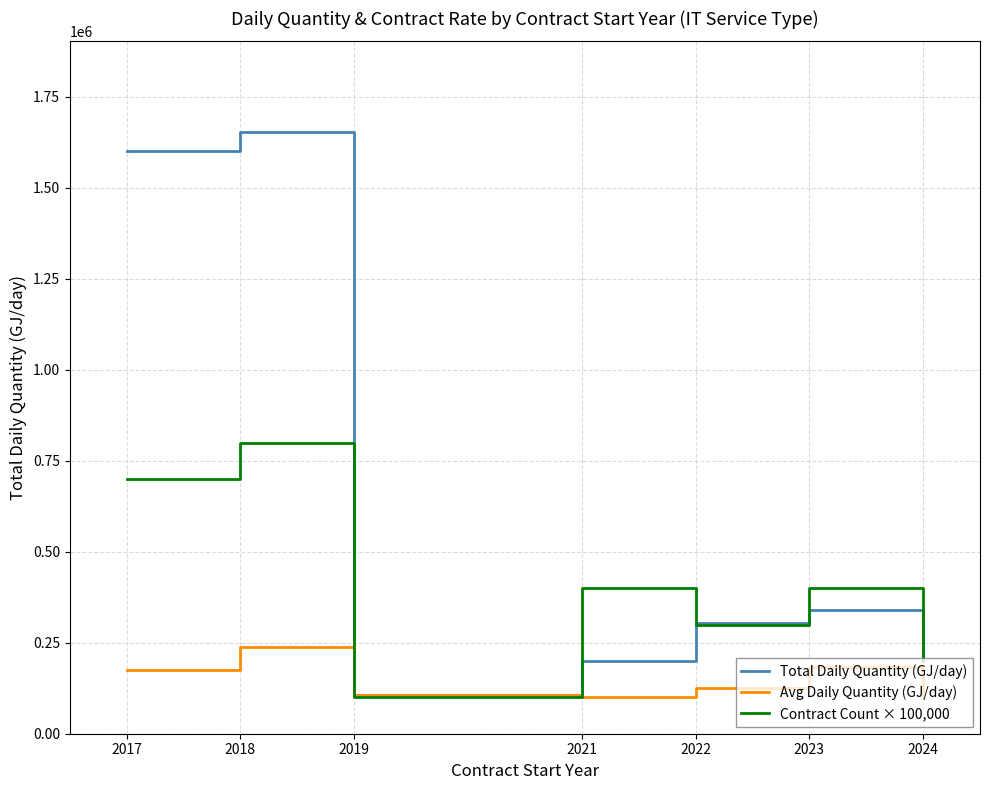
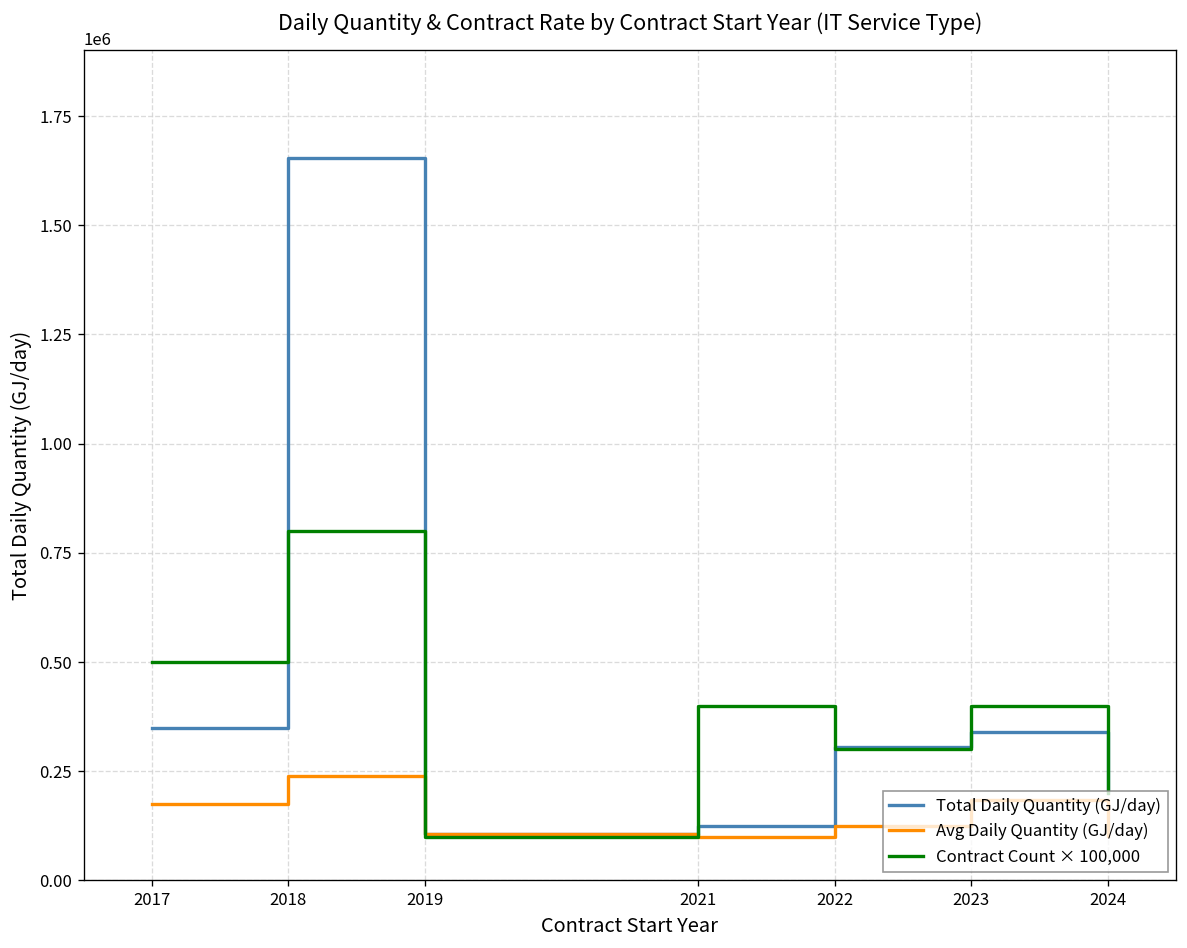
  {
    "Total Daily Quantity (GJ/day)": {
-     "2017": 1600000,
+     "2017": 350000,
      "2018": 1650000,
-     "2021": 200000,
+     "2021": 120000,
      "2023": 340000
    },
    "Avg Daily Quantity (GJ/day)": {
      "2017": 170000,
      "2018": 240000,
      "2021": 100000,
      "2022": 130000
    },
    "Contract Count × 100,000": {
-     "2017": 700000,
+     "2017": 500000,
      "2018": 800000,
      "2021": 400000,
      "2023": 400000
    }
  }
